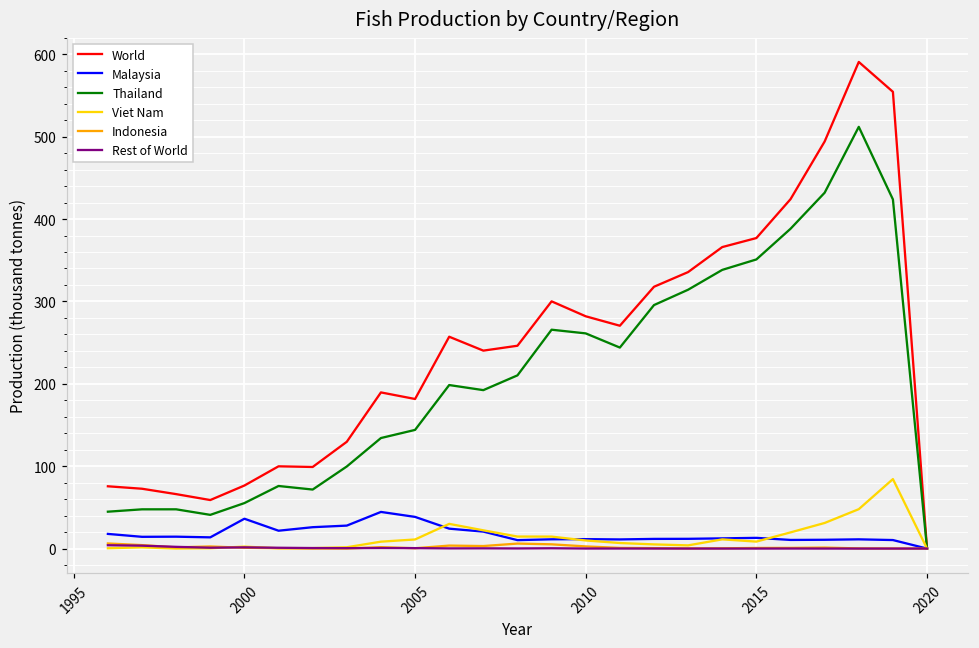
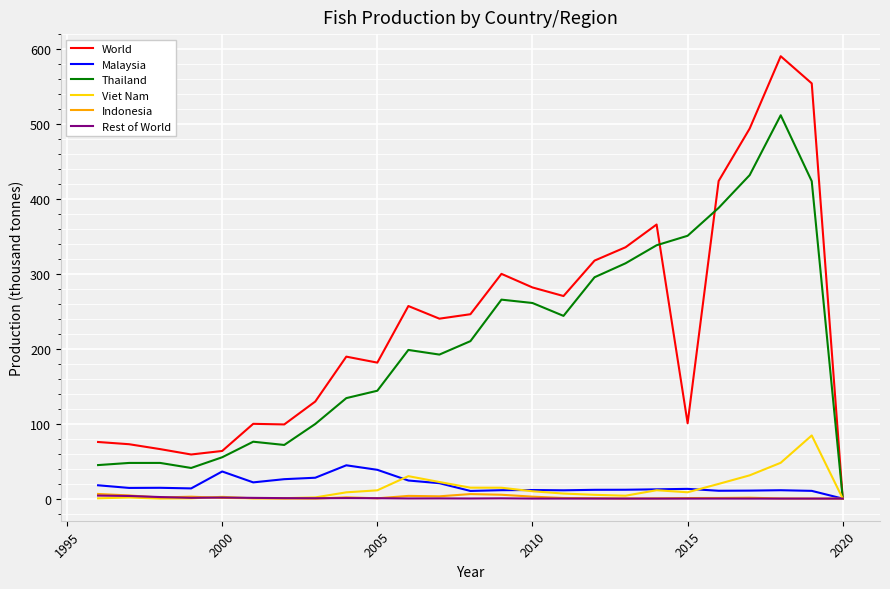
  {
    "World": {
-     "2000": 80,
+     "2000": 60,
      "2005": 180,
      "2010": 280,
-     "2015": 380
+     "2015": 100
    },
    "Malaysia": {
      "2000": 40,
      "2005": 40,
      "2015": 10
    },
    "Thailand": {
      "2000": 60,
      "2005": 140,
      "2010": 260,
      "2015": 350
    }
  }
